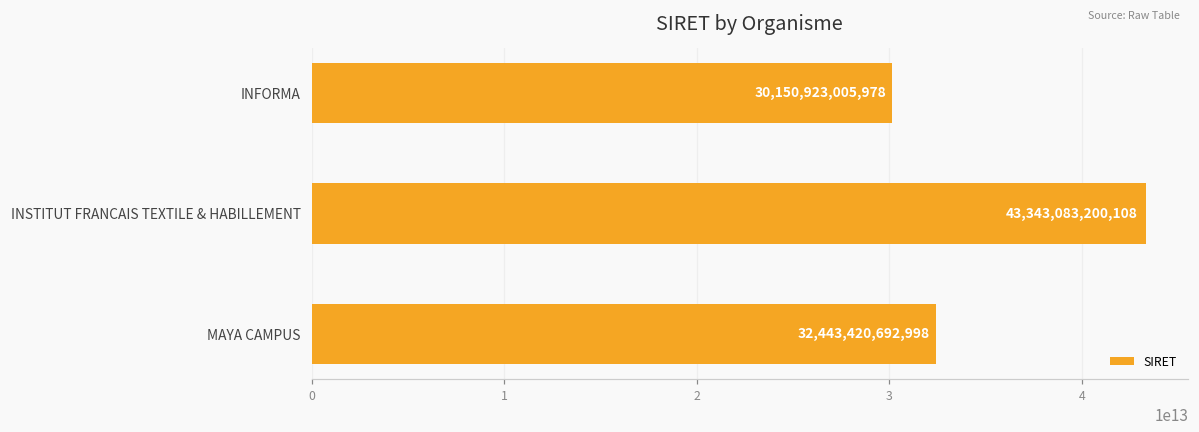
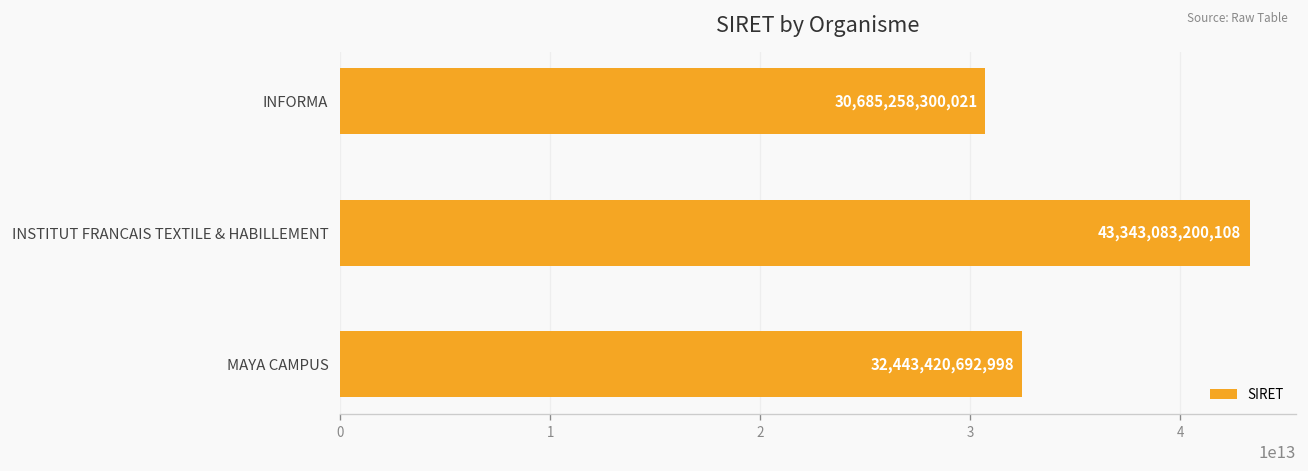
  {
-   "INFORMA": "30,150,923,005,978",
+   "INFORMA": "30,685,258,300,021",
    "INSTITUT FRANCAIS TEXTILE & HABILLEMENT": "43,343,083,200,108",
    "MAYA CAMPUS": "32,443,420,692,998"
  }
